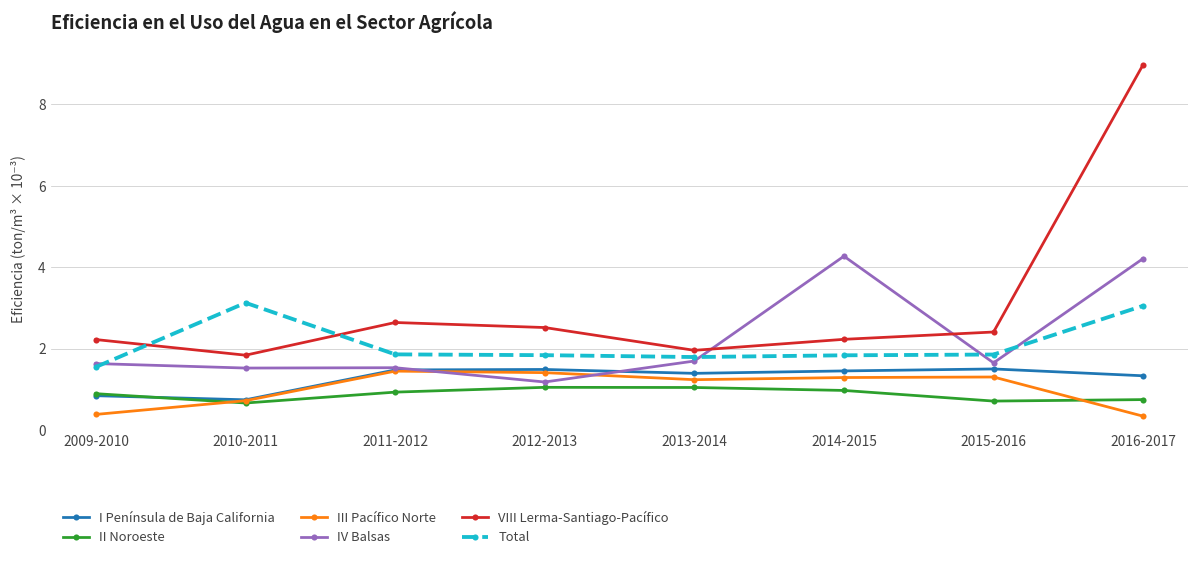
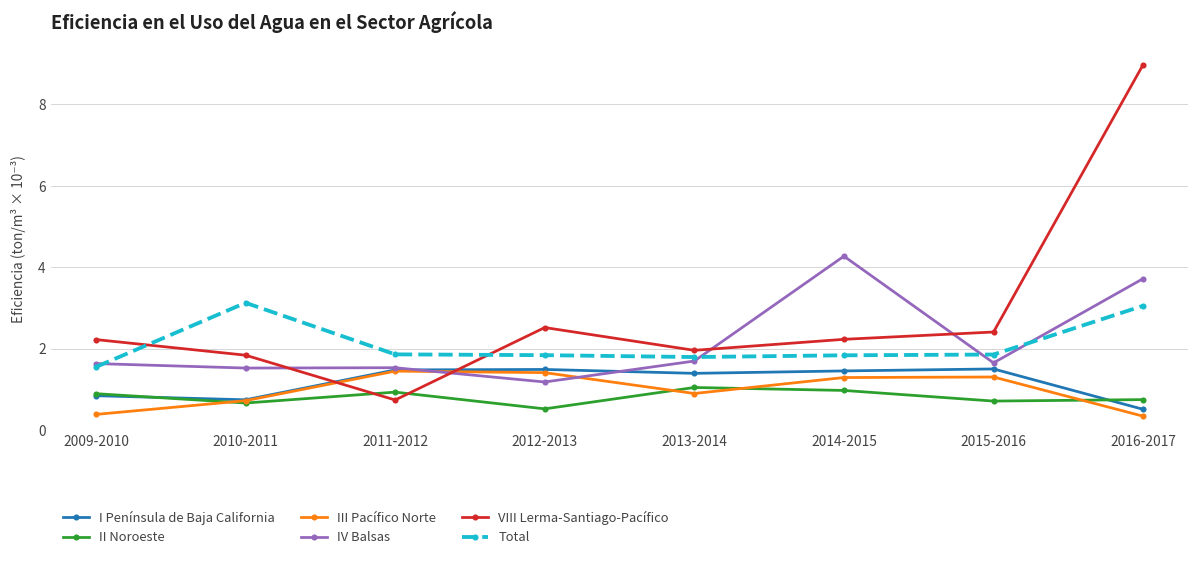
  {
    "I Península de Baja California": {
      "2012-2013": 1.5,
      "2013-2014": 1.4,
      "2014-2015": 1.4,
      "2015-2016": 1.5,
-     "2016-2017": 1.3
+     "2016-2017": 0.5
    },
    "II Noroeste": {
      "2011-2012": 0.9,
-     "2012-2013": 1.0,
+     "2012-2013": 0.5,
      "2013-2014": 1.0,
      "2014-2015": 1.0,
      "2015-2016": 0.7,
      "2016-2017": 0.7
    },
    "III Pacífico Norte": {
      "2009-2010": 0.4,
      "2012-2013": 1.4,
-     "2013-2014": 1.2,
+     "2013-2014": 0.9,
      "2014-2015": 1.3,
      "2015-2016": 1.3,
      "2016-2017": 0.3
    },
    "IV Balsas": {
      "2009-2010": 1.6,
      "2010-2011": 1.5,
      "2012-2013": 1.2,
      "2013-2014": 1.7,
      "2014-2015": 4.3,
      "2015-2016": 1.6,
-     "2016-2017": 4.2
+     "2016-2017": 3.7
    },
    "VIII Lerma-Santiago-Pacífico": {
      "2009-2010": 2.2,
      "2010-2011": 1.8,
-     "2011-2012": 2.6,
+     "2011-2012": 0.7,
      "2012-2013": 2.5,
      "2013-2014": 2.0,
      "2014-2015": 2.2,
      "2015-2016": 2.4,
      "2016-2017": 9.0
    },
    "Total": {
      "2009-2010": 1.5,
      "2010-2011": 3.1,
      "2011-2012": 1.9,
      "2012-2013": 1.8,
      "2013-2014": 1.8,
      "2014-2015": 1.8,
      "2015-2016": 1.9,
      "2016-2017": 3.1
    }
  }
